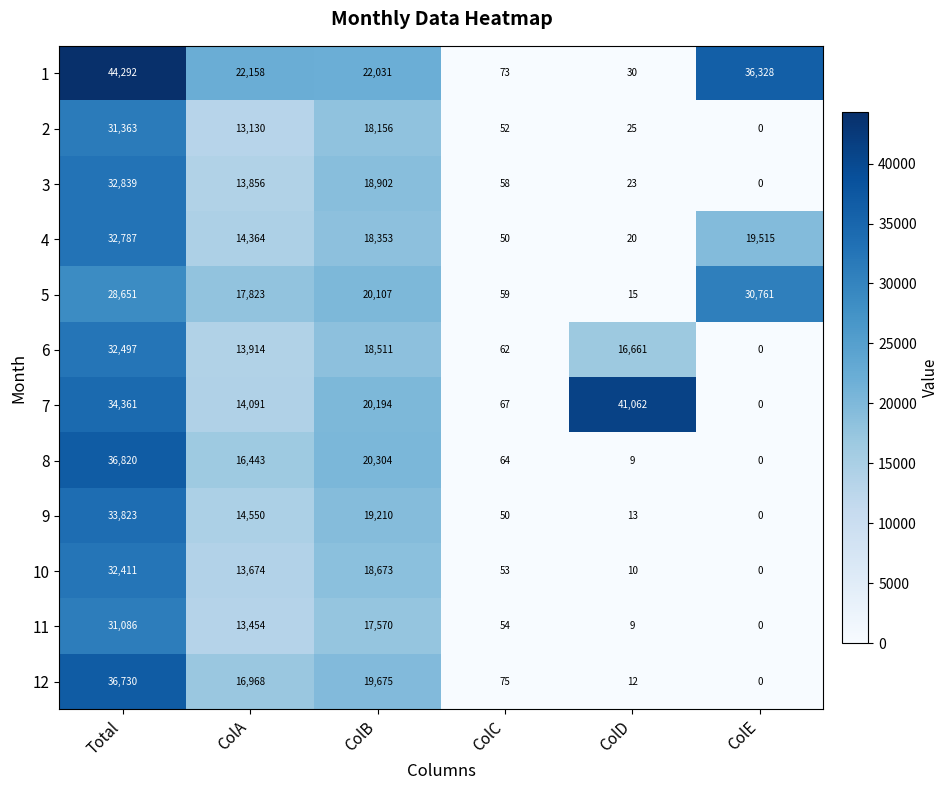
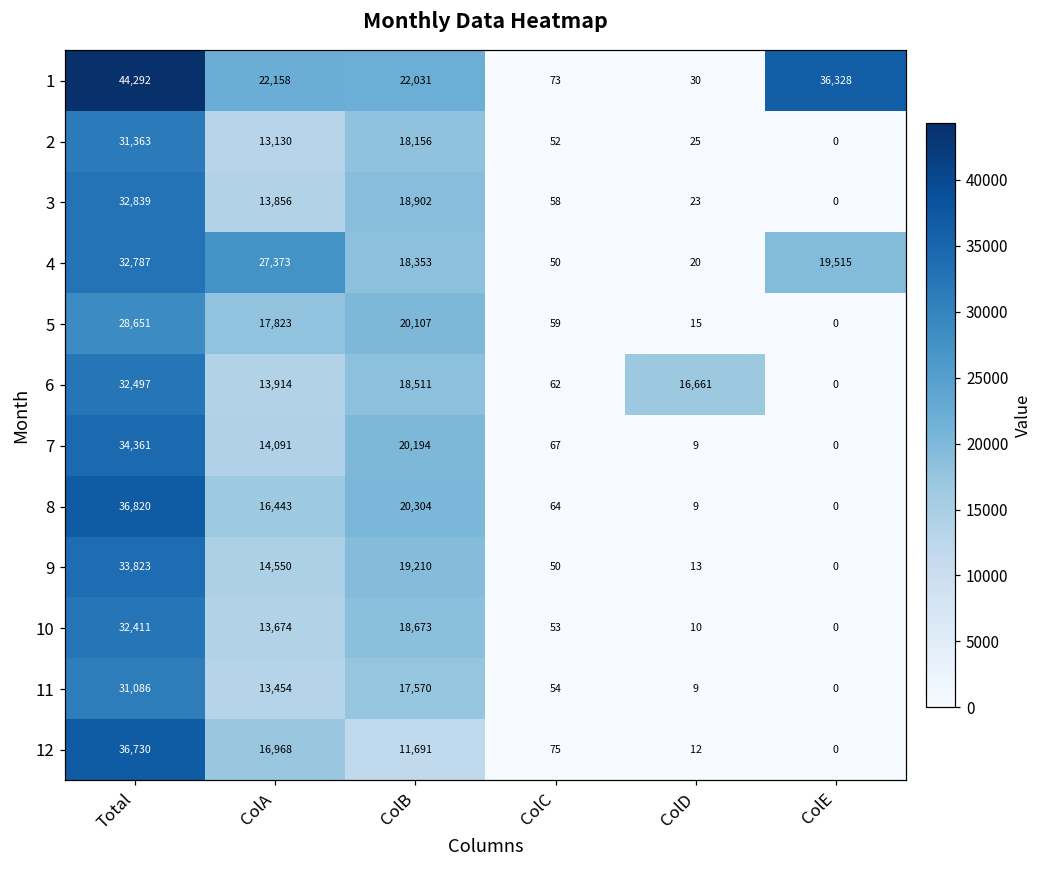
  {
    "1": {
      "Total": "44,292",
      "ColA": "22,158",
      "ColB": "22,031",
      "ColC": "73",
      "ColD": "30",
      "ColE": "36,328"
    },
    "2": {
      "Total": "31,363",
      "ColA": "13,130",
      "ColB": "18,156",
      "ColC": "52",
      "ColD": "25",
      "ColE": "0"
    },
    "3": {
      "Total": "32,839",
      "ColA": "13,856",
      "ColB": "18,902",
      "ColC": "58",
      "ColD": "23",
      "ColE": "0"
    },
    "4": {
      "Total": "32,787",
-     "ColA": "14,364",
+     "ColA": "27,373",
      "ColB": "18,353",
      "ColC": "50",
      "ColD": "20",
      "ColE": "19,515"
    },
    "5": {
      "Total": "28,651",
      "ColA": "17,823",
      "ColB": "20,107",
      "ColC": "59",
      "ColD": "15",
-     "ColE": "30,761"
+     "ColE": "0"
    },
    "6": {
      "Total": "32,497",
      "ColA": "13,914",
      "ColB": "18,511",
      "ColC": "62",
      "ColD": "16,661",
      "ColE": "0"
    },
    "7": {
      "Total": "34,361",
      "ColA": "14,091",
      "ColB": "20,194",
      "ColC": "67",
-     "ColD": "41,062",
+     "ColD": "9",
      "ColE": "0"
    },
    "8": {
      "Total": "36,820",
      "ColA": "16,443",
      "ColB": "20,304",
      "ColC": "64",
      "ColD": "9",
      "ColE": "0"
    },
    "9": {
      "Total": "33,823",
      "ColA": "14,550",
      "ColB": "19,210",
      "ColC": "50",
      "ColD": "13",
      "ColE": "0"
    },
    "10": {
      "Total": "32,411",
      "ColA": "13,674",
      "ColB": "18,673",
      "ColC": "53",
      "ColD": "10",
      "ColE": "0"
    },
    "11": {
      "Total": "31,086",
      "ColA": "13,454",
      "ColB": "17,570",
      "ColC": "54",
      "ColD": "9",
      "ColE": "0"
    },
    "12": {
      "Total": "36,730",
      "ColA": "16,968",
-     "ColB": "19,675",
+     "ColB": "11,691",
      "ColC": "75",
      "ColD": "12",
      "ColE": "0"
    }
  }
